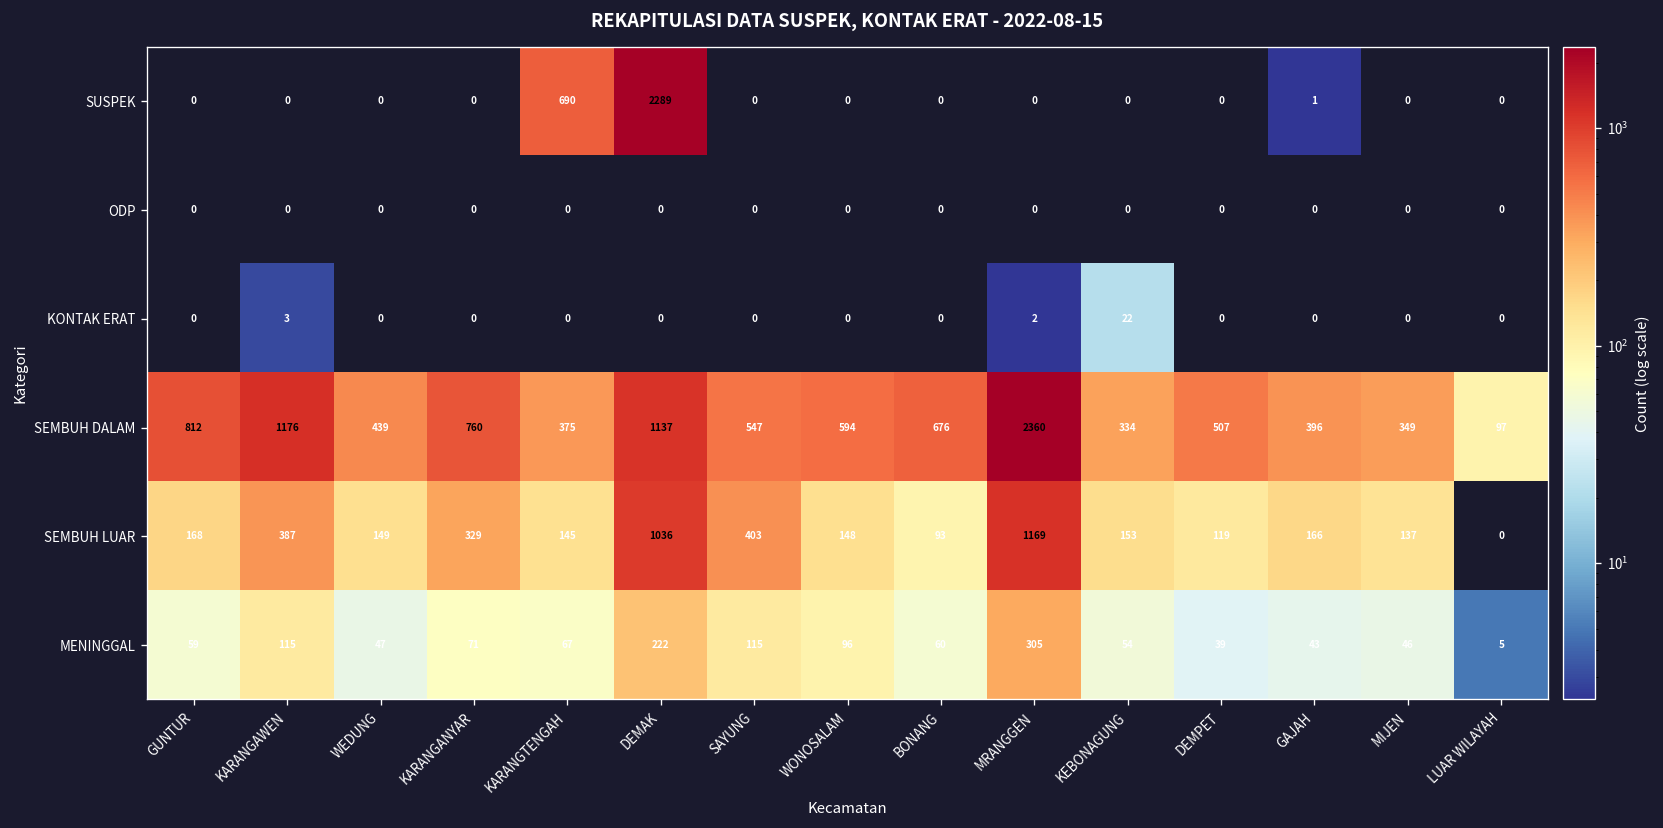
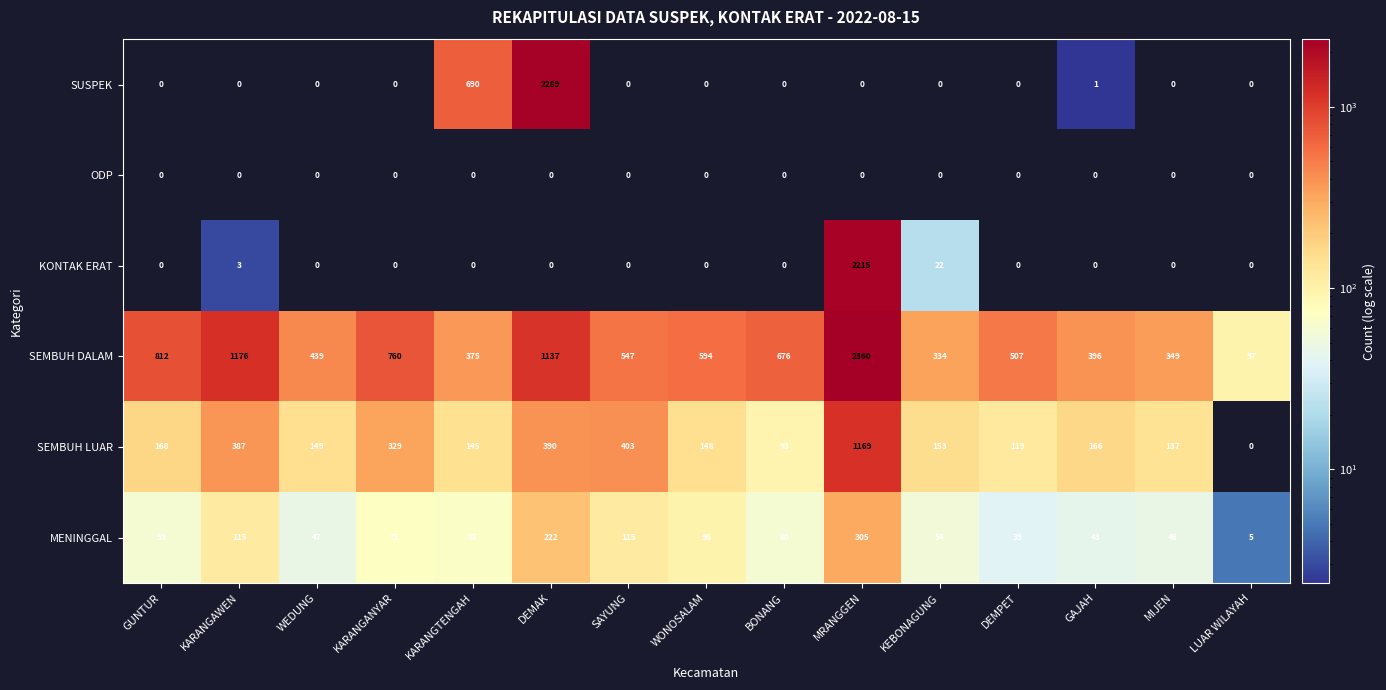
  {
    "SUSPEK": {
      "GUNTUR": 0,
      "KARANGAWEN": 0,
      "WEDUNG": 0,
      "KARANGANYAR": 0,
      "KARANGTENGAH": 690,
      "DEMAK": 2289,
      "SAYUNG": 0,
      "WONOSALAM": 0,
      "BONANG": 0,
      "MRANGGEN": 0,
      "KEBONAGUNG": 0,
      "DEMPET": 0,
      "GAJAH": 1,
      "MIJEN": 0,
      "LUAR WILAYAH": 0
    },
    "ODP": {
      "GUNTUR": 0,
      "KARANGAWEN": 0,
      "WEDUNG": 0,
      "KARANGANYAR": 0,
      "KARANGTENGAH": 0,
      "DEMAK": 0,
      "SAYUNG": 0,
      "WONOSALAM": 0,
      "BONANG": 0,
      "MRANGGEN": 0,
      "KEBONAGUNG": 0,
      "DEMPET": 0,
      "GAJAH": 0,
      "MIJEN": 0,
      "LUAR WILAYAH": 0
    },
    "KONTAK ERAT": {
      "GUNTUR": 0,
      "KARANGAWEN": 3,
      "WEDUNG": 0,
      "KARANGANYAR": 0,
      "KARANGTENGAH": 0,
      "DEMAK": 0,
      "SAYUNG": 0,
      "WONOSALAM": 0,
      "BONANG": 0,
-     "MRANGGEN": 2,
+     "MRANGGEN": 2215,
      "KEBONAGUNG": 22,
      "DEMPET": 0,
      "GAJAH": 0,
      "MIJEN": 0,
      "LUAR WILAYAH": 0
    },
    "SEMBUH DALAM": {
      "GUNTUR": 812,
      "KARANGAWEN": 1176,
      "WEDUNG": 439,
      "KARANGANYAR": 760,
      "KARANGTENGAH": 375,
      "DEMAK": 1137,
      "SAYUNG": 547,
      "WONOSALAM": 594,
      "BONANG": 676,
      "MRANGGEN": 2360,
      "KEBONAGUNG": 334,
      "DEMPET": 507,
      "GAJAH": 396,
      "MIJEN": 349,
      "LUAR WILAYAH": 97
    },
    "SEMBUH LUAR": {
      "GUNTUR": 168,
      "KARANGAWEN": 387,
      "WEDUNG": 149,
      "KARANGANYAR": 329,
      "KARANGTENGAH": 145,
-     "DEMAK": 1036,
+     "DEMAK": 390,
      "SAYUNG": 403,
      "WONOSALAM": 148,
      "BONANG": 93,
      "MRANGGEN": 1169,
      "KEBONAGUNG": 153,
      "DEMPET": 119,
      "GAJAH": 166,
      "MIJEN": 137,
      "LUAR WILAYAH": 0
    },
    "MENINGGAL": {
      "KARANGAWEN": 115,
      "KARANGANYAR": 71,
      "KARANGTENGAH": 67,
      "DEMAK": 222,
      "SAYUNG": 115,
      "WONOSALAM": 96,
      "MRANGGEN": 305,
      "LUAR WILAYAH": 5
    }
  }
